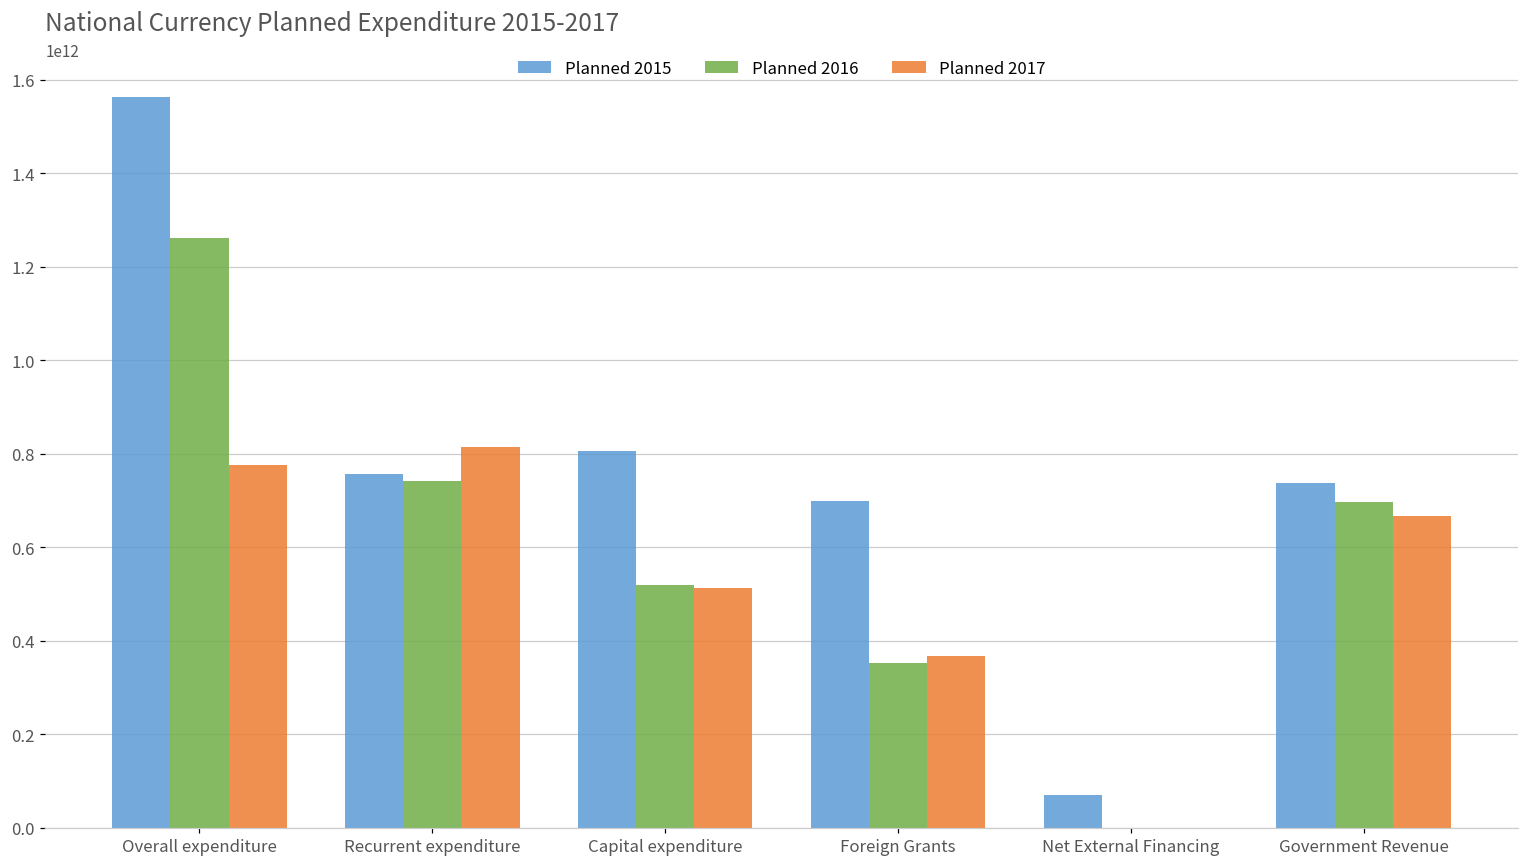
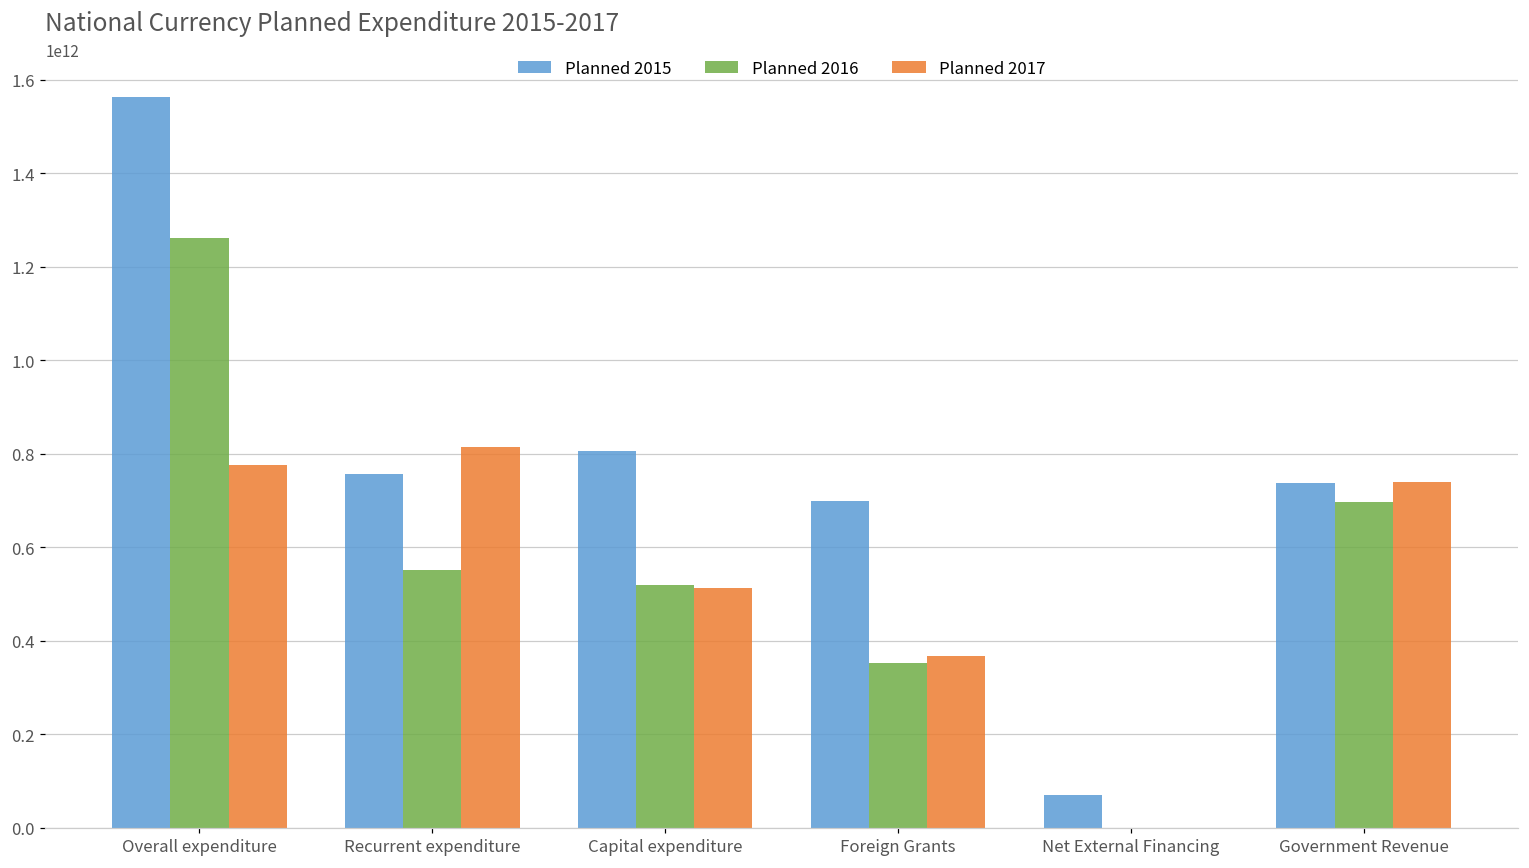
  {
    "Planned 2015": {
      "Overall expenditure": 1560000000000,
      "Recurrent expenditure": 760000000000,
      "Capital expenditure": 810000000000,
      "Foreign Grants": 700000000000,
      "Net External Financing": 70000000000,
      "Government Revenue": 740000000000
    },
    "Planned 2016": {
      "Overall expenditure": 1260000000000,
-     "Recurrent expenditure": 740000000000,
+     "Recurrent expenditure": 550000000000,
      "Capital expenditure": 520000000000,
      "Foreign Grants": 350000000000,
      "Government Revenue": 700000000000
    },
    "Planned 2017": {
      "Overall expenditure": 770000000000,
      "Recurrent expenditure": 810000000000,
      "Capital expenditure": 510000000000,
      "Foreign Grants": 370000000000,
-     "Government Revenue": 670000000000
+     "Government Revenue": 740000000000
    }
  }
